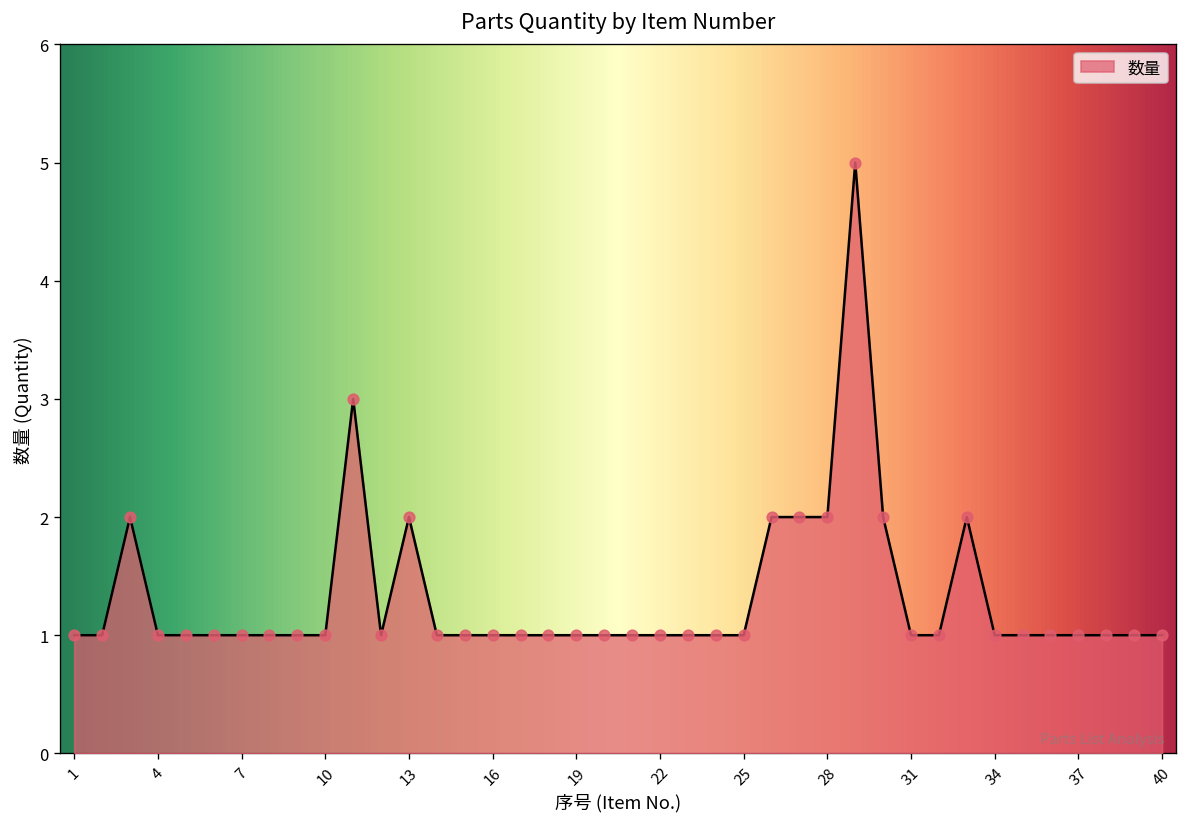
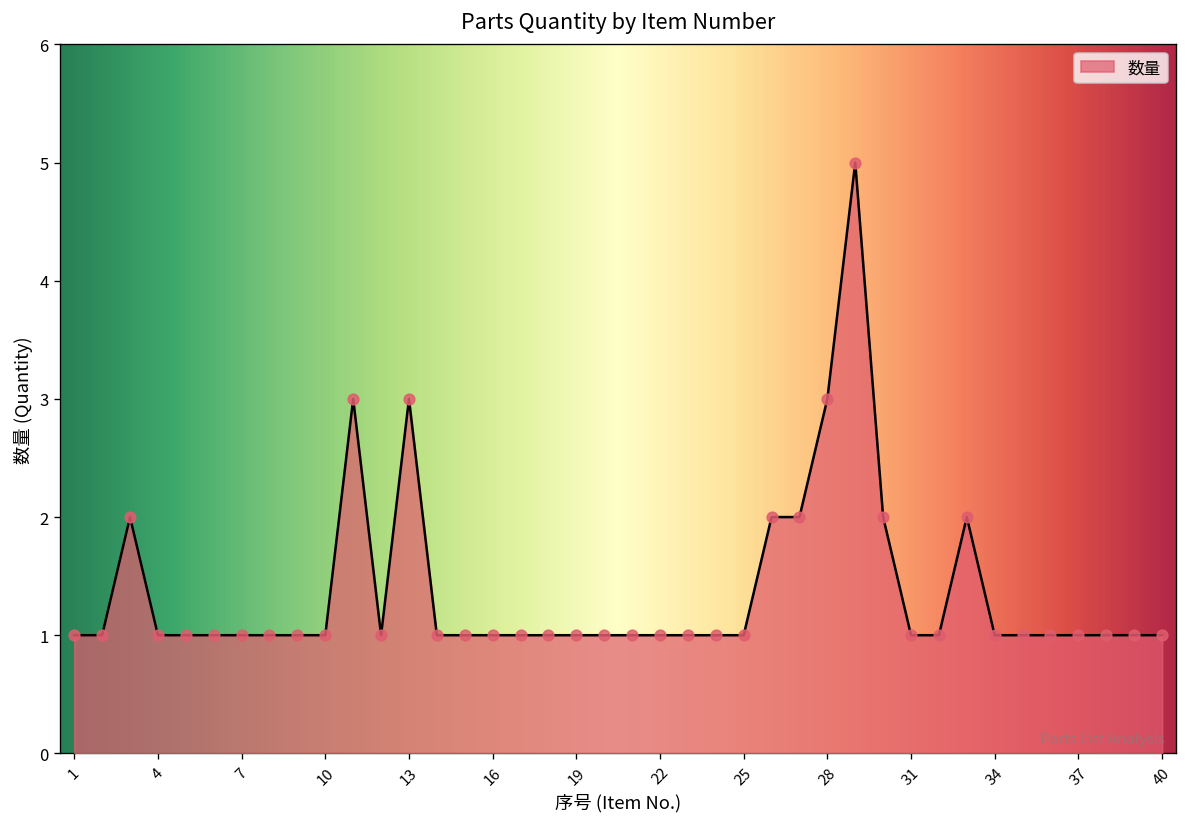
  {
    "1": 1,
    "4": 1,
    "7": 1,
    "10": 1,
-   "13": 2,
+   "13": 3,
    "16": 1,
    "19": 1,
    "22": 1,
    "25": 1,
-   "28": 2,
+   "28": 3,
    "31": 1,
    "34": 1,
    "37": 1,
    "40": 1
  }
